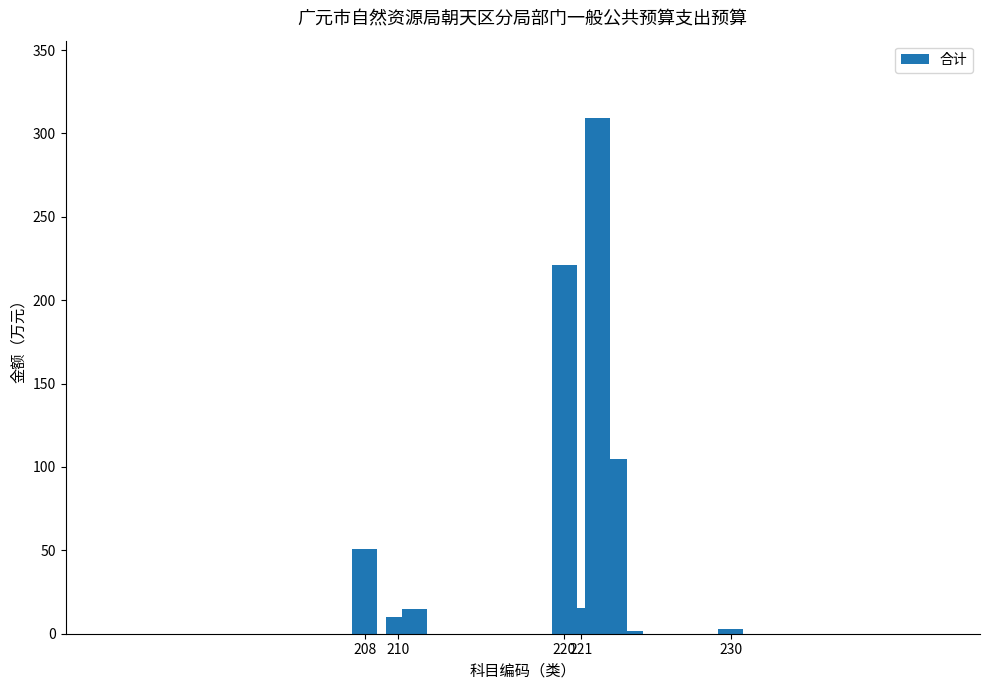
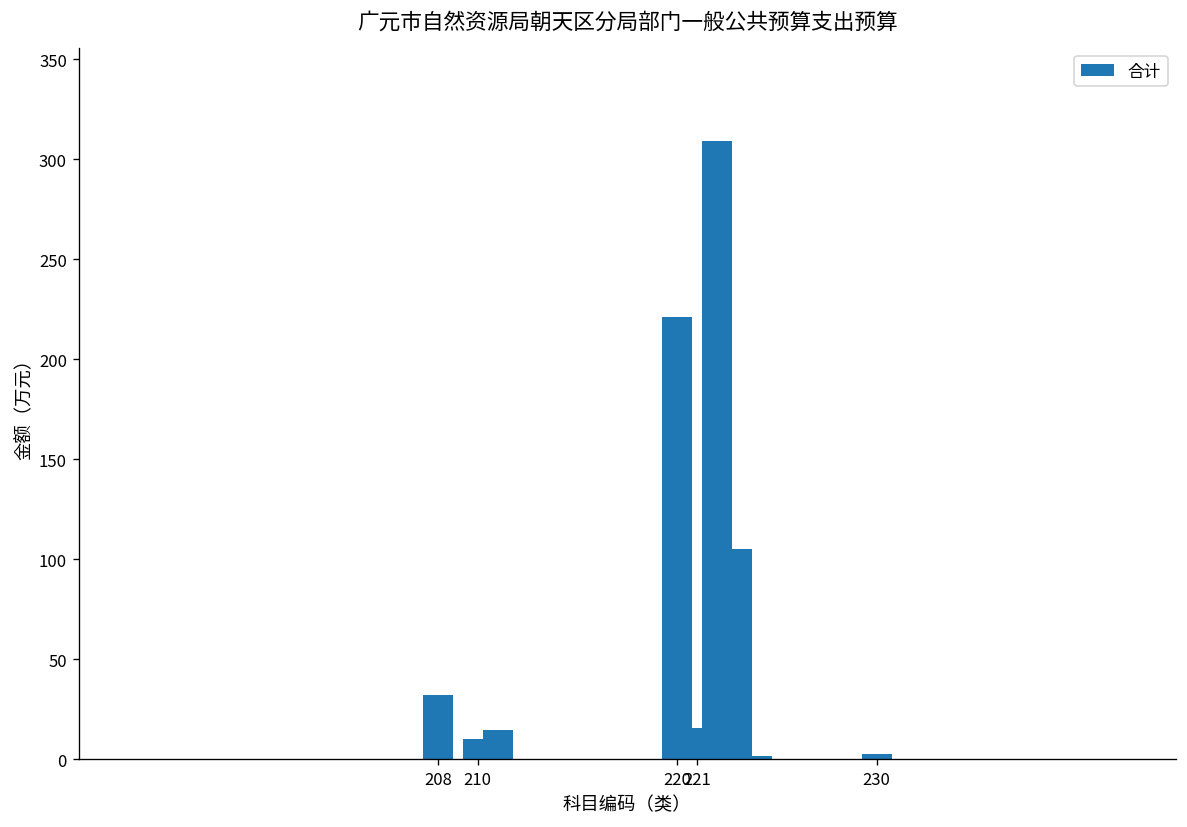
  {
-   "208": 51,
+   "208": 32,
    "210": 10,
    "230": 3
  }
